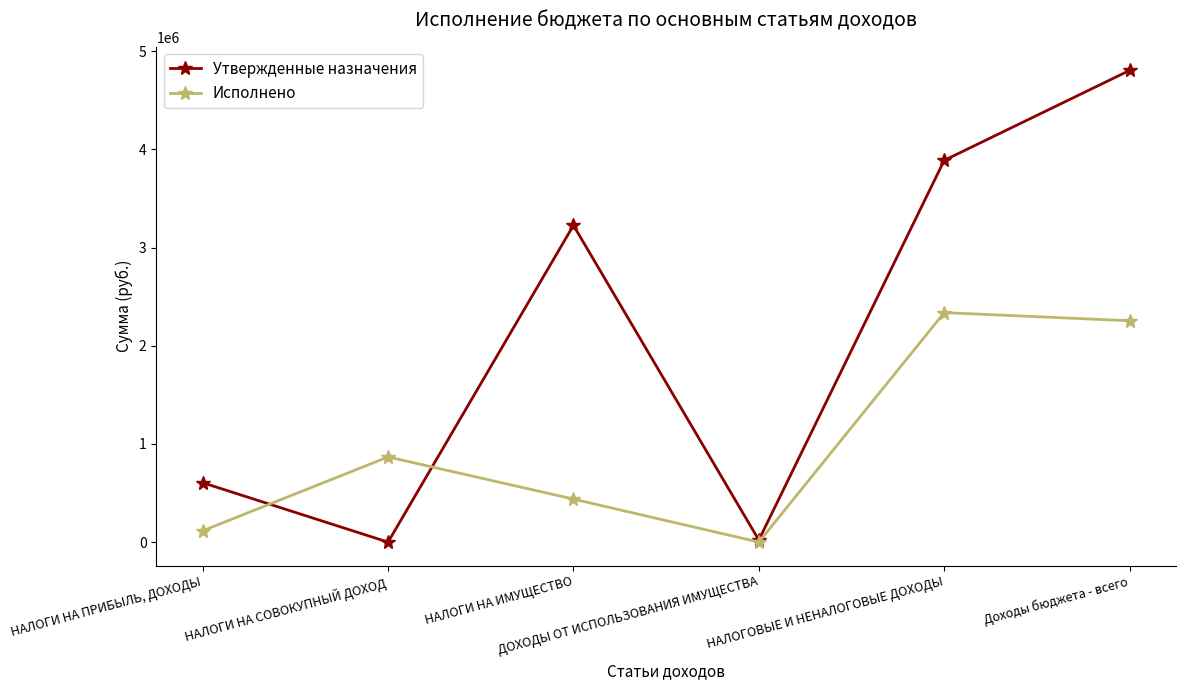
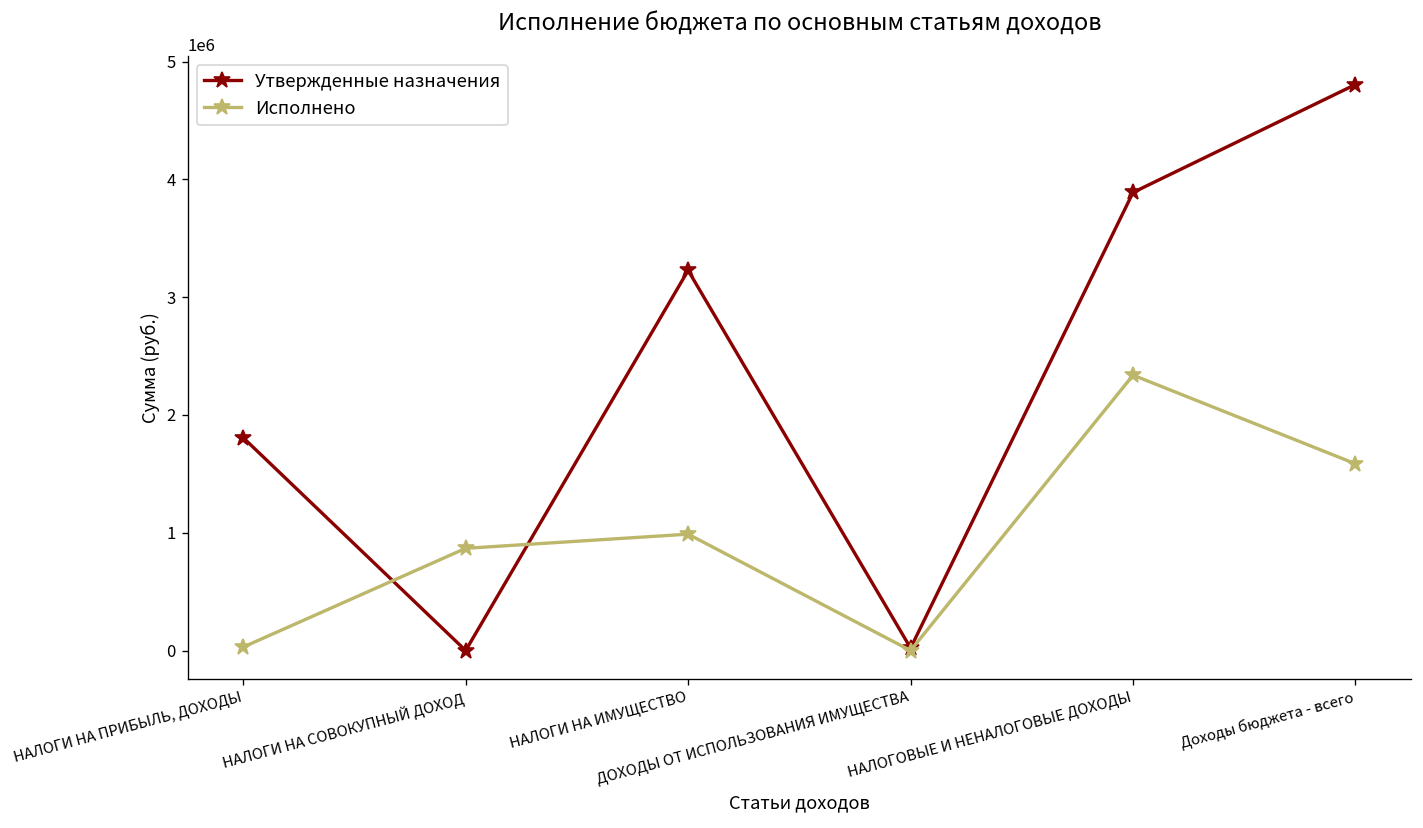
  {
    "Утвержденные назначения": {
-     "НАЛОГИ НА ПРИБЫЛЬ, ДОХОДЫ": 600000,
+     "НАЛОГИ НА ПРИБЫЛЬ, ДОХОДЫ": 1800000,
      "НАЛОГИ НА СОВОКУПНЫЙ ДОХОД": 0,
      "НАЛОГИ НА ИМУЩЕСТВО": 3200000,
      "НАЛОГОВЫЕ И НЕНАЛОГОВЫЕ ДОХОДЫ": 3900000,
      "Доходы бюджета - всего": 4800000
    },
    "Исполнено": {
-     "НАЛОГИ НА ПРИБЫЛЬ, ДОХОДЫ": 100000,
+     "НАЛОГИ НА ПРИБЫЛЬ, ДОХОДЫ": 0,
      "НАЛОГИ НА СОВОКУПНЫЙ ДОХОД": 900000,
-     "НАЛОГИ НА ИМУЩЕСТВО": 400000,
+     "НАЛОГИ НА ИМУЩЕСТВО": 1000000,
      "НАЛОГОВЫЕ И НЕНАЛОГОВЫЕ ДОХОДЫ": 2300000,
-     "Доходы бюджета - всего": 2300000
+     "Доходы бюджета - всего": 1600000
    }
  }
